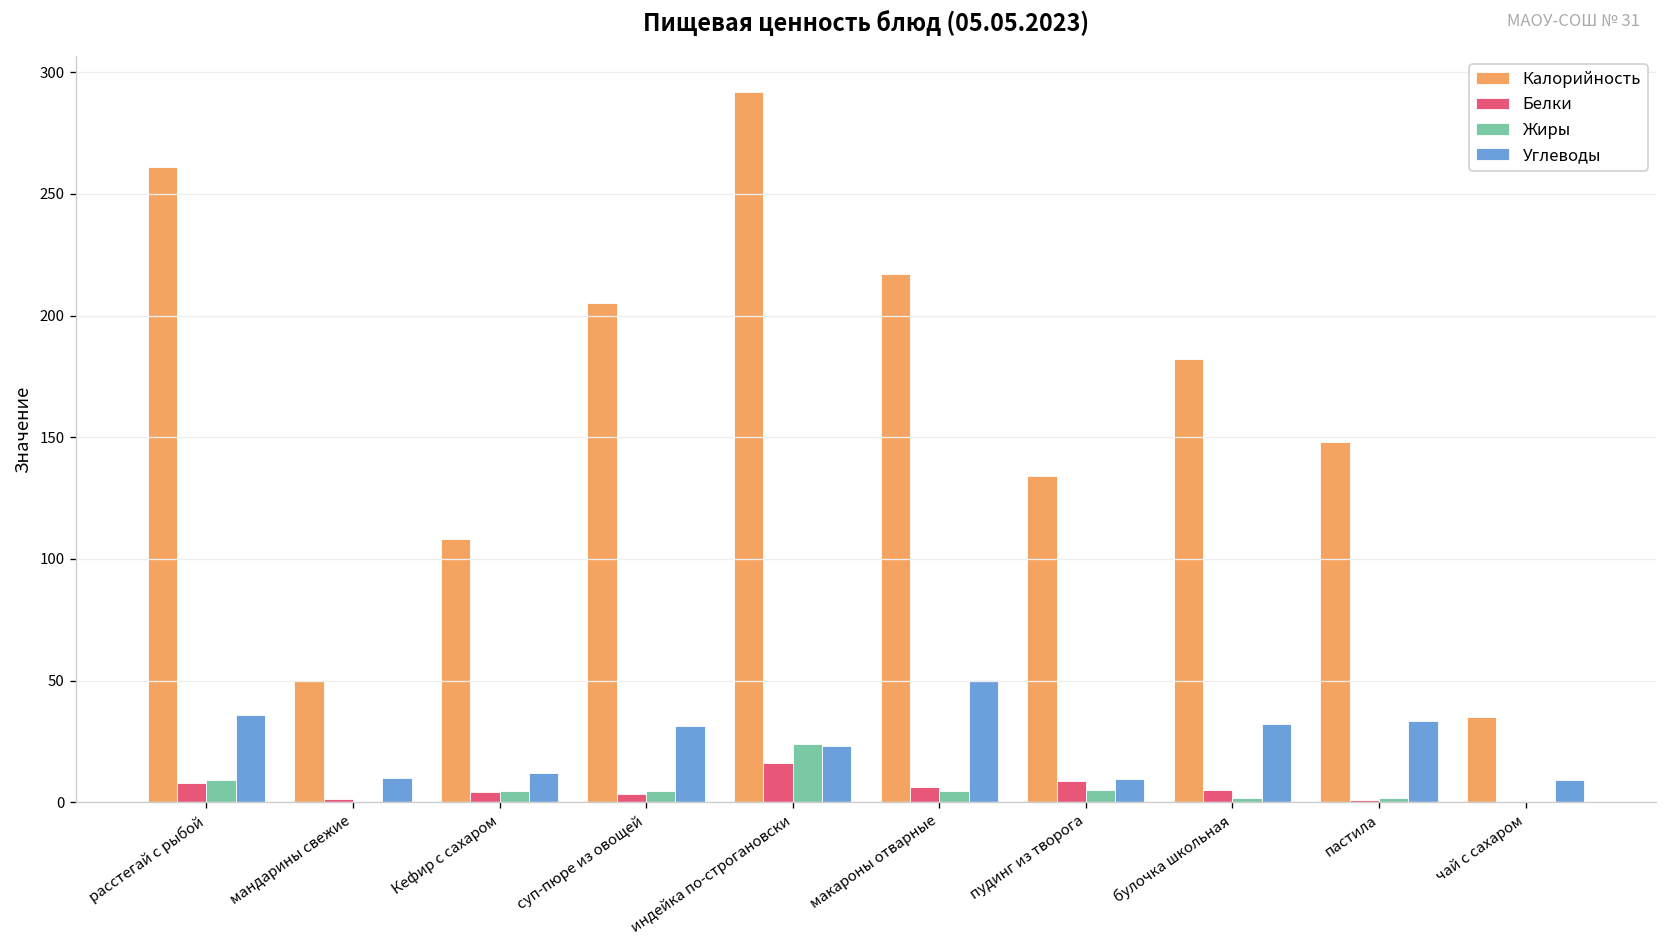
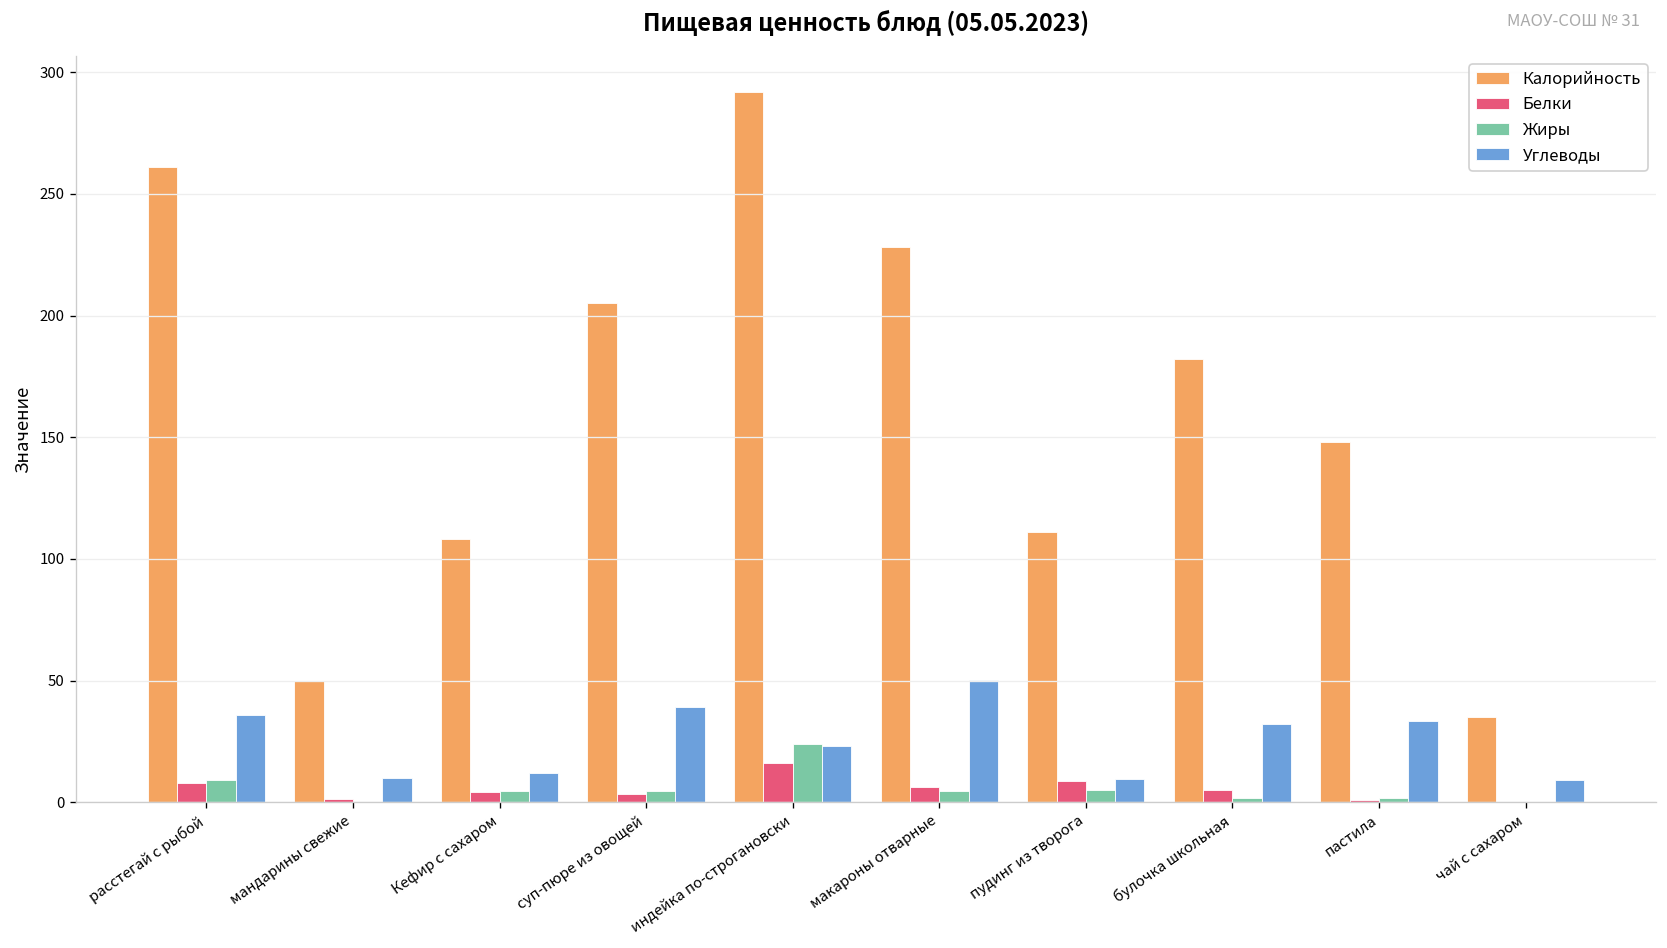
  {
    "Калорийность": {
      "расстегай с рыбой": 261,
      "мандарины свежие": 50,
      "Кефир с сахаром": 108,
      "суп-пюре из овощей": 205,
      "индейка по-строгановски": 292,
-     "макароны отварные": 217,
-     "пудинг из творога": 134,
+     "макароны отварные": 228,
+     "пудинг из творога": 111,
      "булочка школьная": 182,
      "пастила": 148,
      "чай с сахаром": 35
    },
    "Белки": {
      "расстегай с рыбой": 8,
      "Кефир с сахаром": 4,
      "суп-пюре из овощей": 3,
      "индейка по-строгановски": 16,
      "макароны отварные": 6,
      "пудинг из творога": 9,
      "булочка школьная": 5,
      "чай с сахаром": 0
    },
    "Жиры": {
      "расстегай с рыбой": 9,
      "мандарины свежие": 0,
      "Кефир с сахаром": 5,
      "суп-пюре из овощей": 5,
      "индейка по-строгановски": 24,
      "макароны отварные": 5,
      "пудинг из творога": 5,
      "булочка школьная": 2,
      "пастила": 2,
      "чай с сахаром": 0
    },
    "Углеводы": {
      "расстегай с рыбой": 36,
      "мандарины свежие": 10,
      "Кефир с сахаром": 12,
-     "суп-пюре из овощей": 31,
+     "суп-пюре из овощей": 39,
      "индейка по-строгановски": 23,
      "макароны отварные": 50,
      "пудинг из творога": 10,
      "булочка школьная": 32,
      "пастила": 34,
      "чай с сахаром": 9
    }
  }
